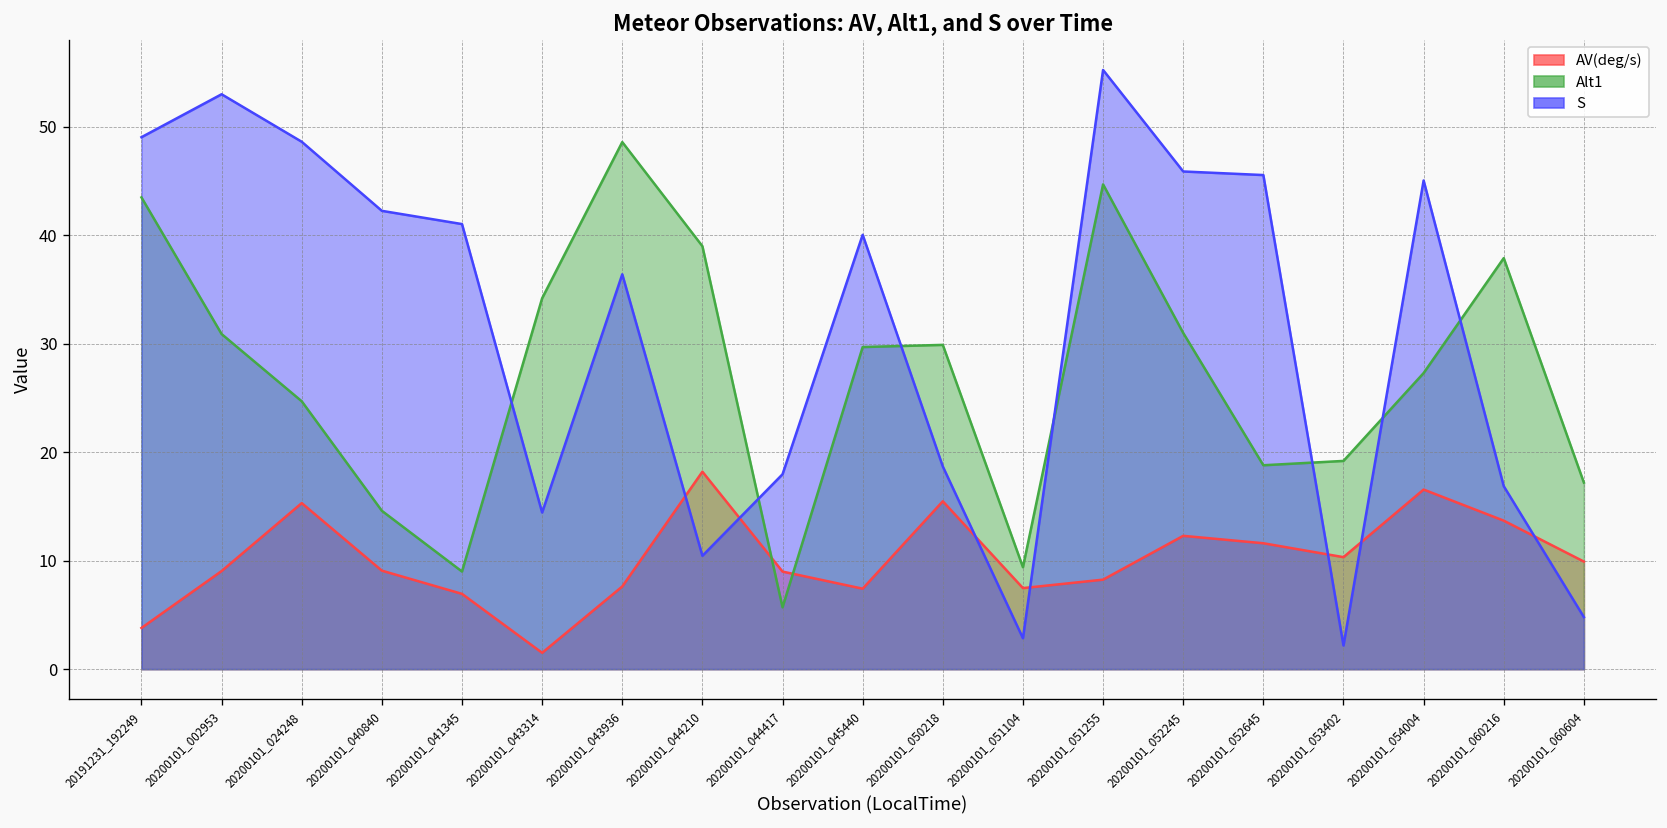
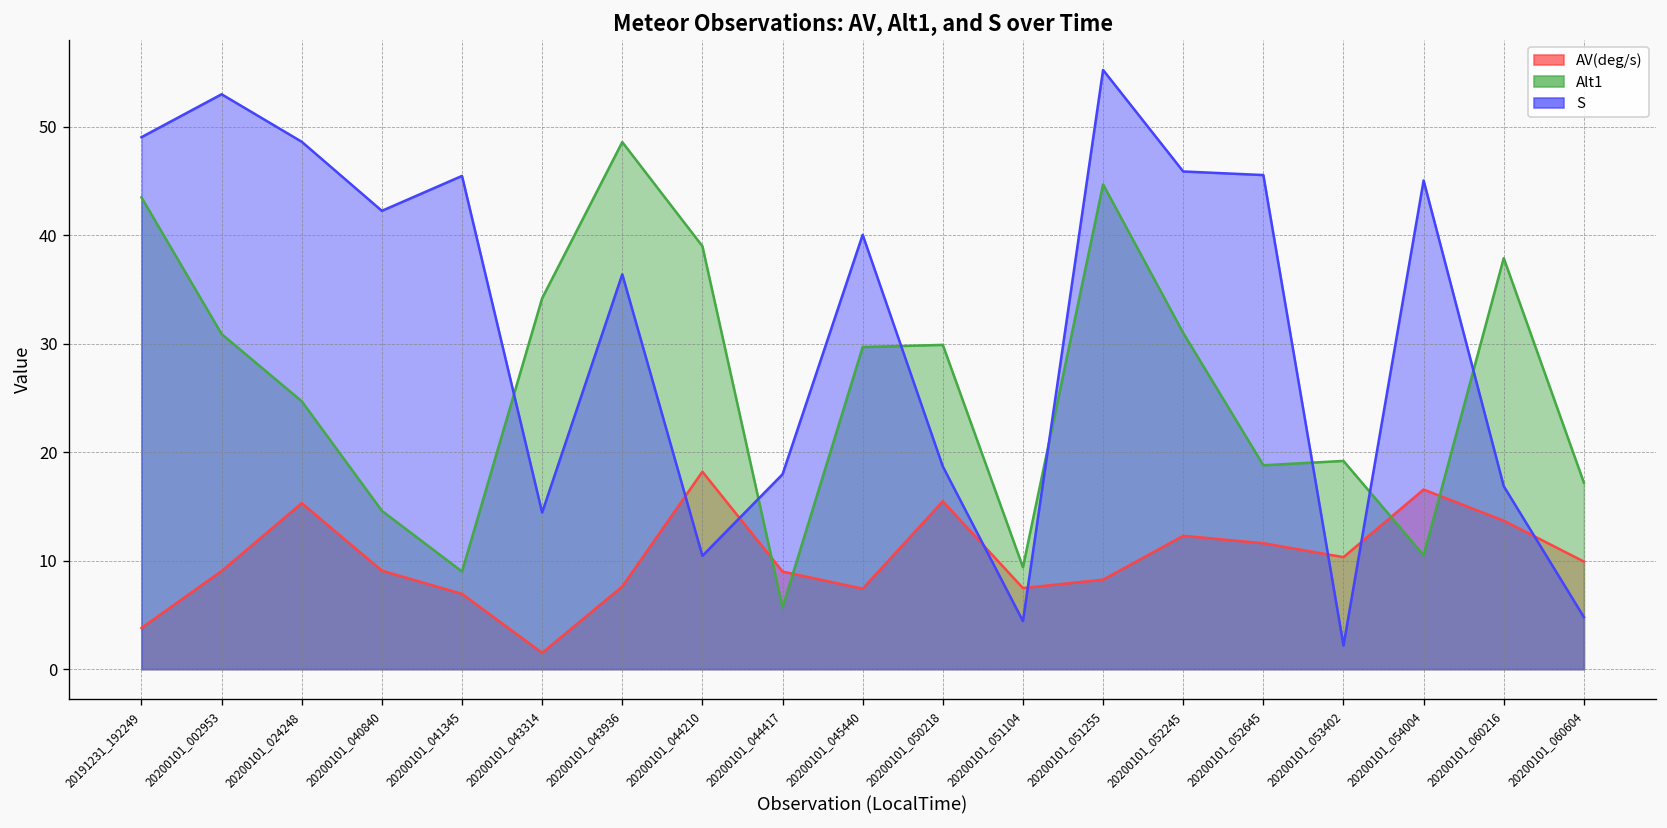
  {
    "AV(deg/s)": {
      "20191231_192249": 4,
      "20200101_002953": 9,
      "20200101_024248": 15,
      "20200101_040840": 9,
      "20200101_041345": 7,
      "20200101_043314": 2,
      "20200101_043936": 8,
      "20200101_044210": 18,
      "20200101_044417": 9,
      "20200101_045440": 7,
      "20200101_050218": 15,
      "20200101_051104": 7,
      "20200101_051255": 8,
      "20200101_052245": 12,
      "20200101_052645": 12,
      "20200101_053402": 10,
      "20200101_054004": 17,
      "20200101_060216": 14,
      "20200101_060604": 10
    },
    "Alt1": {
      "20191231_192249": 44,
      "20200101_002953": 31,
      "20200101_024248": 25,
      "20200101_040840": 15,
      "20200101_041345": 9,
      "20200101_043314": 34,
      "20200101_043936": 49,
      "20200101_044210": 39,
      "20200101_044417": 6,
      "20200101_045440": 30,
      "20200101_050218": 30,
      "20200101_051104": 9,
      "20200101_051255": 45,
      "20200101_052245": 31,
      "20200101_052645": 19,
      "20200101_053402": 19,
-     "20200101_054004": 27,
+     "20200101_054004": 11,
      "20200101_060216": 38,
      "20200101_060604": 17
    },
    "S": {
      "20191231_192249": 49,
      "20200101_002953": 53,
      "20200101_024248": 49,
      "20200101_040840": 42,
-     "20200101_041345": 41,
+     "20200101_041345": 45,
      "20200101_043314": 14,
      "20200101_043936": 36,
      "20200101_044210": 10,
      "20200101_044417": 18,
      "20200101_045440": 40,
      "20200101_050218": 19,
-     "20200101_051104": 3,
+     "20200101_051104": 4,
      "20200101_051255": 55,
      "20200101_052245": 46,
      "20200101_052645": 46,
      "20200101_053402": 2,
      "20200101_054004": 45,
      "20200101_060216": 17,
      "20200101_060604": 5
    }
  }
